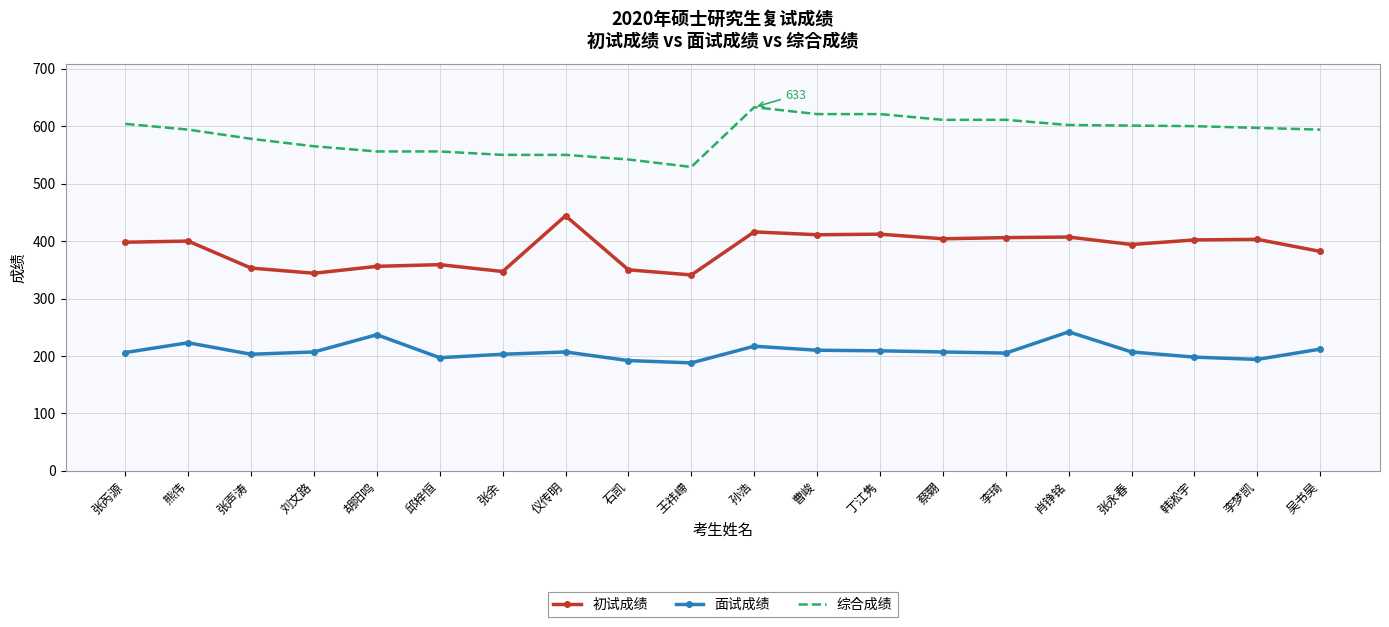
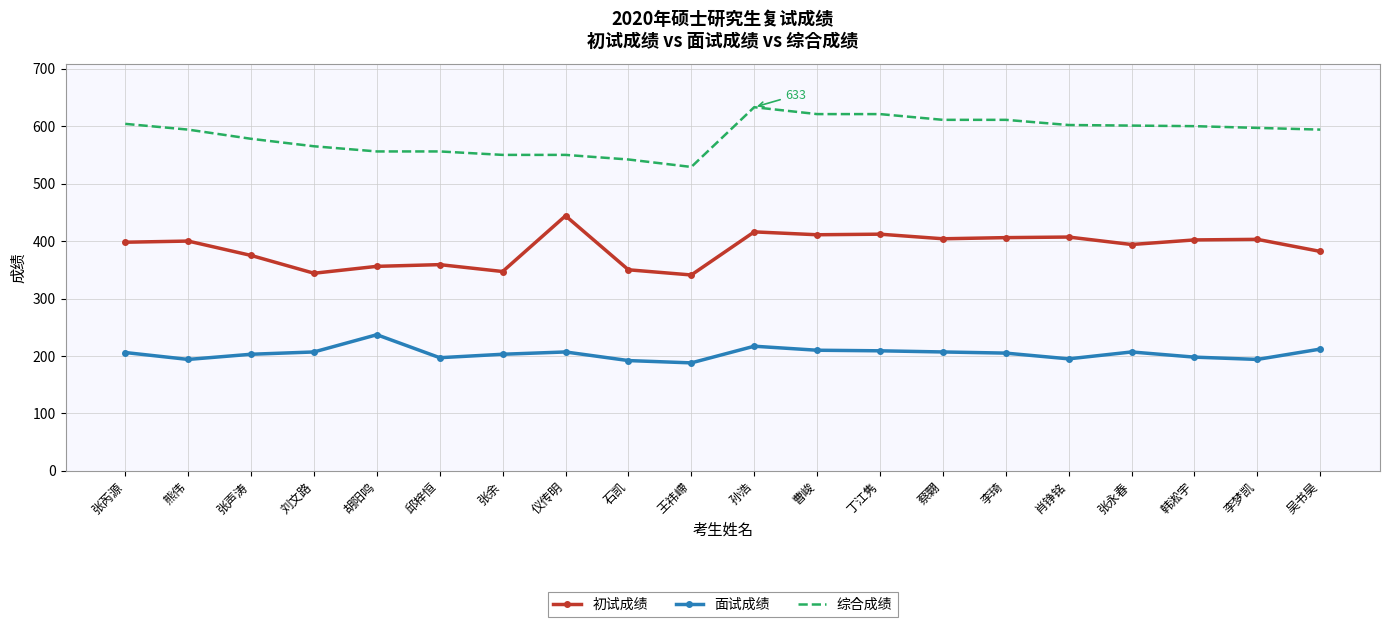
  {
    "初试成绩": {
      "张芮源": 400,
      "熊伟": 400,
-     "张声涛": 350,
+     "张声涛": 380,
      "刘文路": 340,
      "胡阳鸣": 360,
      "邱梓恒": 360,
      "张余": 350,
      "仪传明": 440,
      "石凯": 350,
      "王祎嵽": 340,
      "孙浩": 420,
      "曹峻": 410,
      "丁江隽": 410,
      "蔡翾": 400,
      "李琦": 410,
      "肖铮铭": 410,
      "张永春": 390,
      "韩淞宇": 400,
      "李梦凯": 400,
      "吴书昊": 380
    },
    "面试成绩": {
      "张芮源": 210,
-     "熊伟": 220,
+     "熊伟": 190,
      "张声涛": 200,
      "刘文路": 210,
      "胡阳鸣": 240,
      "邱梓恒": 200,
      "张余": 200,
      "仪传明": 210,
      "石凯": 190,
      "王祎嵽": 190,
      "孙浩": 220,
      "曹峻": 210,
      "丁江隽": 210,
      "蔡翾": 210,
      "李琦": 210,
-     "肖铮铭": 240,
+     "肖铮铭": 200,
      "张永春": 210,
      "韩淞宇": 200,
      "李梦凯": 190,
      "吴书昊": 210
    },
    "综合成绩": {
      "孙浩": 633
    }
  }
